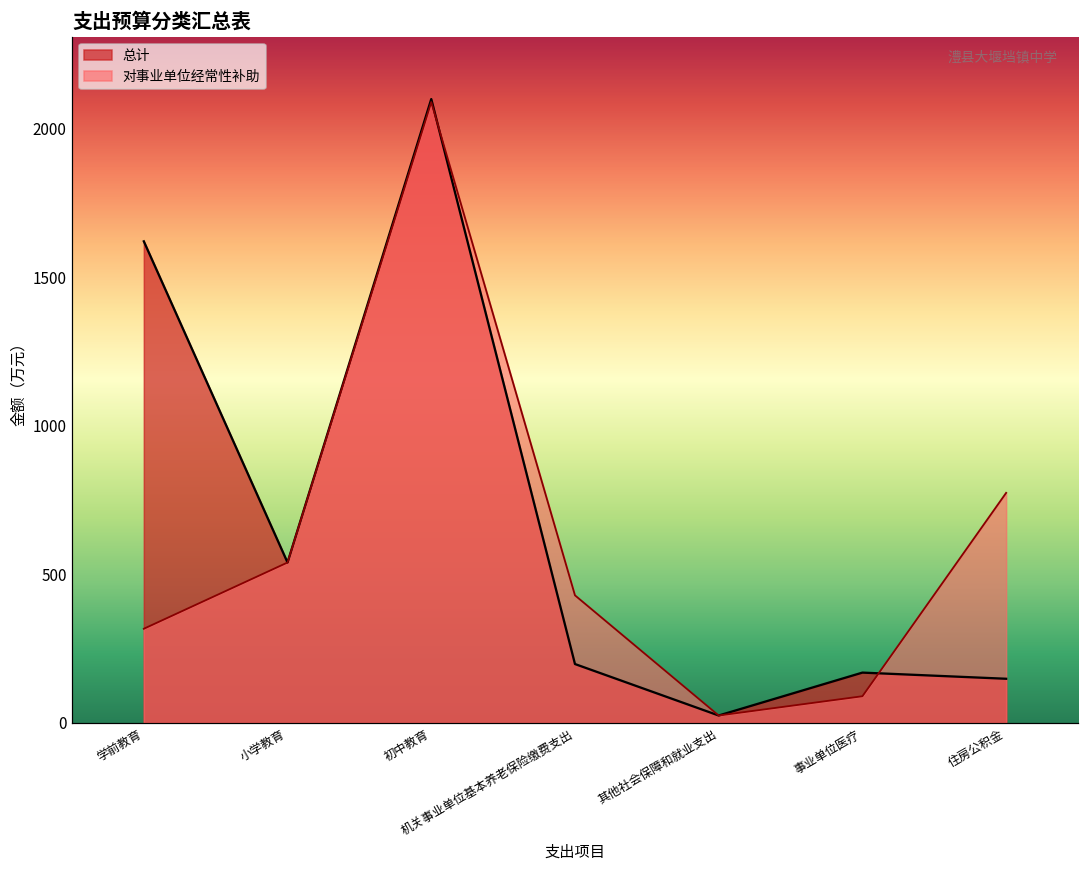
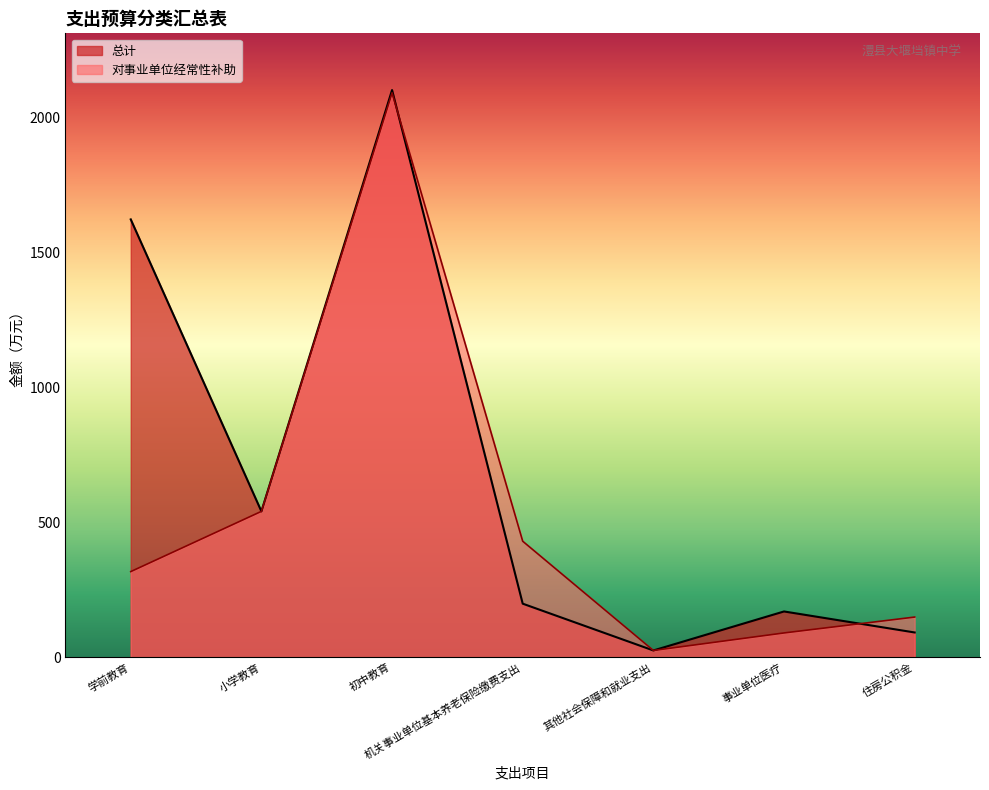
  {
    "总计": {
      "学前教育": 1620,
      "初中教育": 2100,
      "机关事业单位基本养老保险缴费支出": 200,
      "事业单位医疗": 170,
-     "住房公积金": 150
+     "住房公积金": 90
    },
    "对事业单位经常性补助": {
      "学前教育": 320,
      "初中教育": 2090,
      "机关事业单位基本养老保险缴费支出": 430,
      "事业单位医疗": 90,
-     "住房公积金": 770
+     "住房公积金": 150
    }
  }
